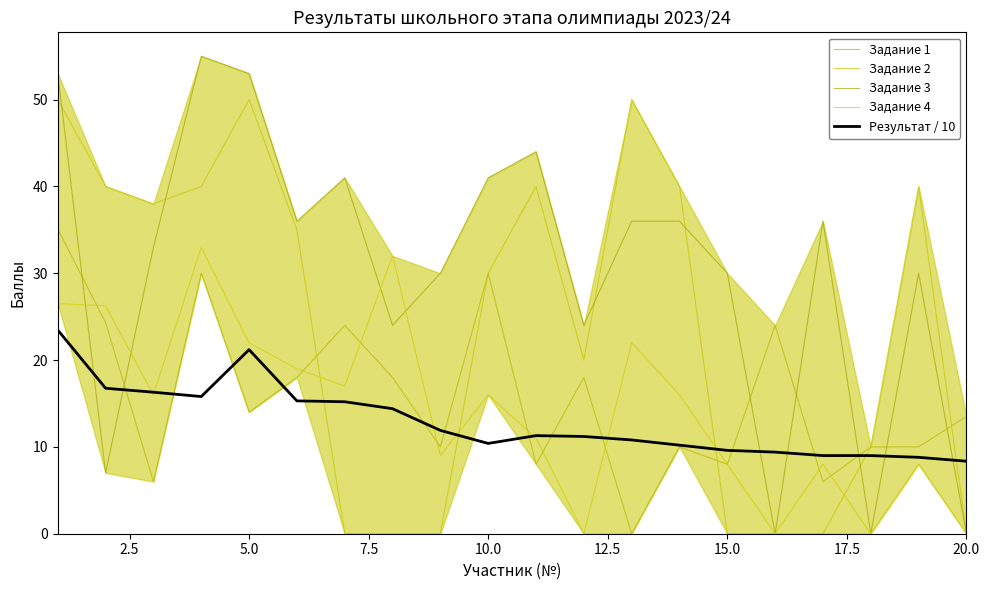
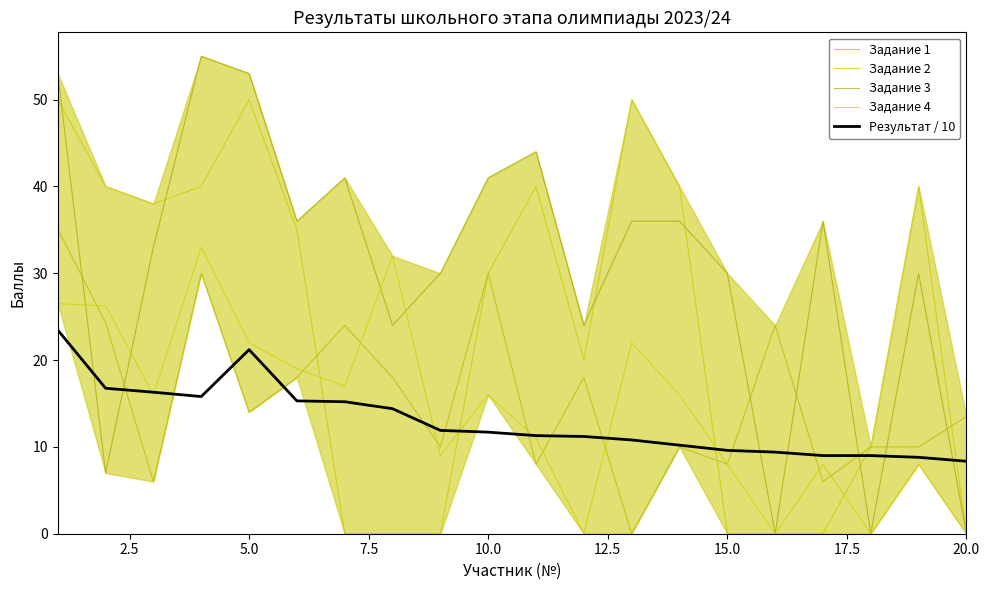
  {
    "Результат / 10": {
      "5.0": 21,
-     "10.0": 10,
+     "10.0": 12,
      "15.0": 10,
      "20.0": 8
    }
  }
